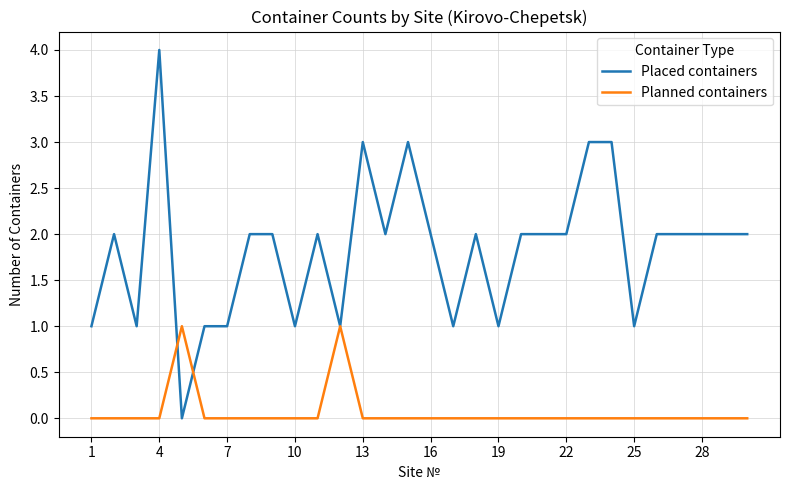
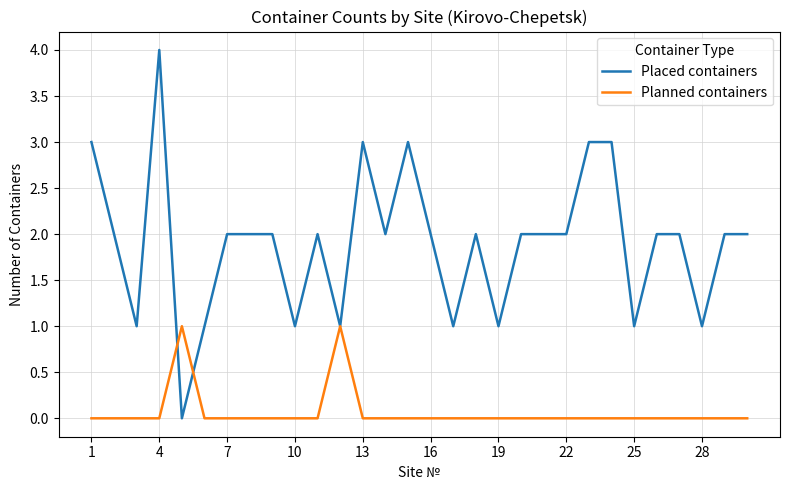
  {
    "Placed containers": {
-     "1": 1,
+     "1": 3,
      "4": 4,
-     "7": 1,
+     "7": 2,
      "10": 1,
      "13": 3,
      "16": 2,
      "19": 1,
      "22": 2,
      "25": 1,
-     "28": 2
+     "28": 1
    },
    "Planned containers": {
      "1": 0,
      "4": 0,
      "7": 0,
      "10": 0,
      "13": 0,
      "16": 0,
      "19": 0,
      "22": 0,
      "25": 0,
      "28": 0
    }
  }
